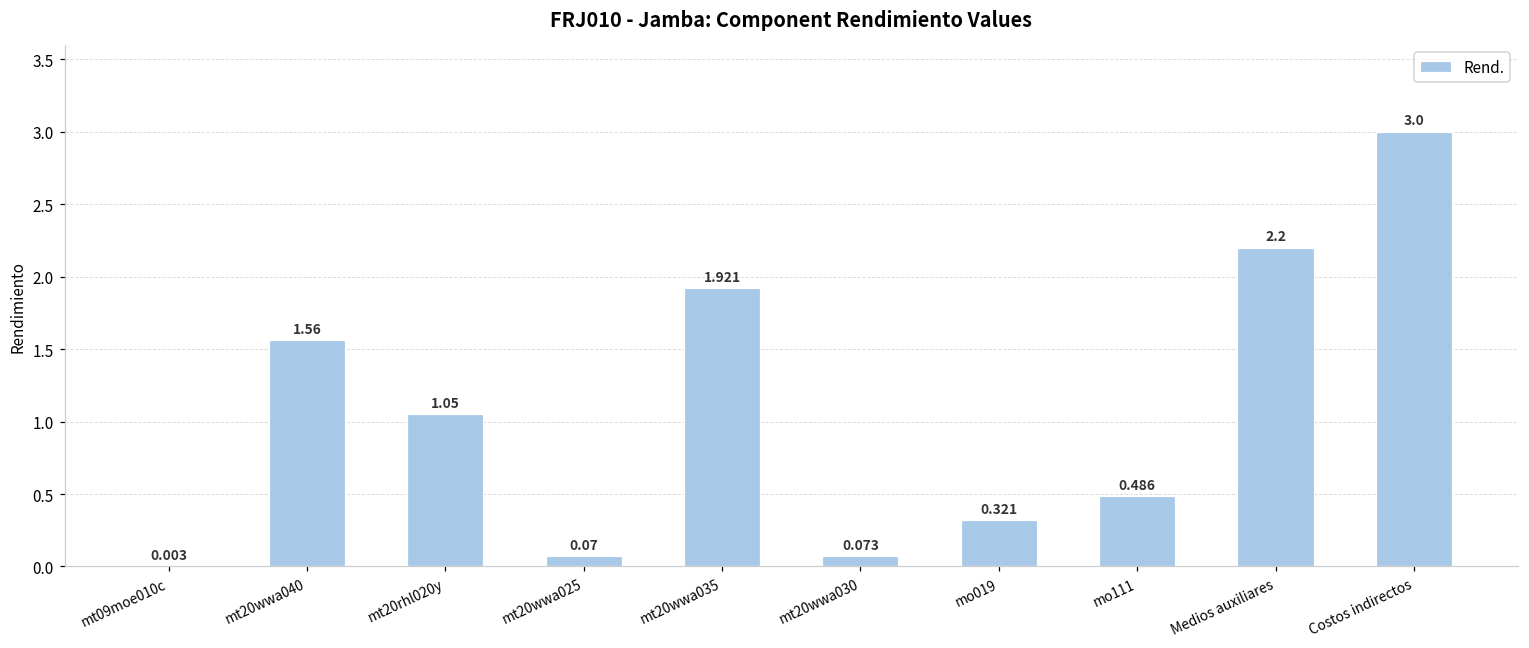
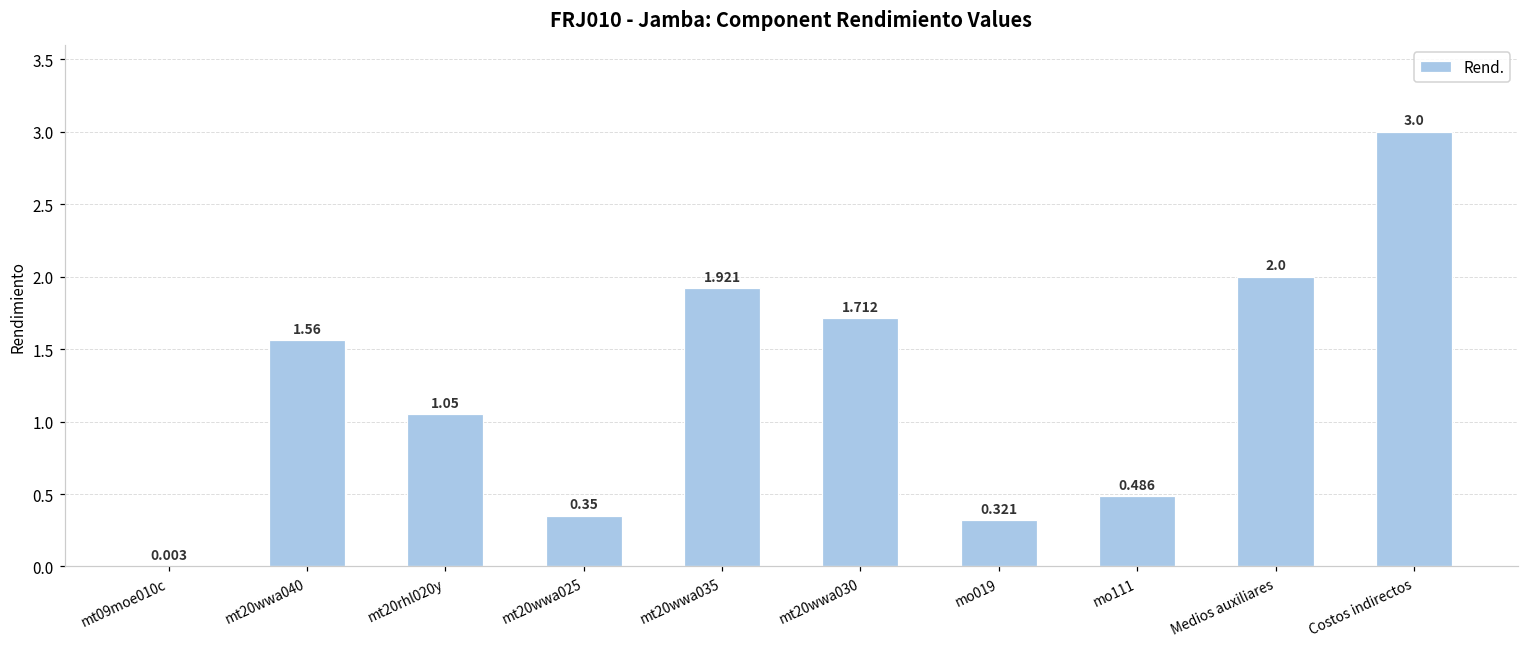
  {
    "mt09moe010c": 0.003,
    "mt20wwa040": 1.56,
    "mt20rhl020y": 1.05,
-   "mt20wwa025": 0.07,
+   "mt20wwa025": 0.35,
    "mt20wwa035": 1.921,
-   "mt20wwa030": 0.073,
+   "mt20wwa030": 1.712,
    "mo019": 0.321,
    "mo111": 0.486,
-   "Medios auxiliares": 2.2,
+   "Medios auxiliares": 2.0,
    "Costos indirectos": 3.0
  }
